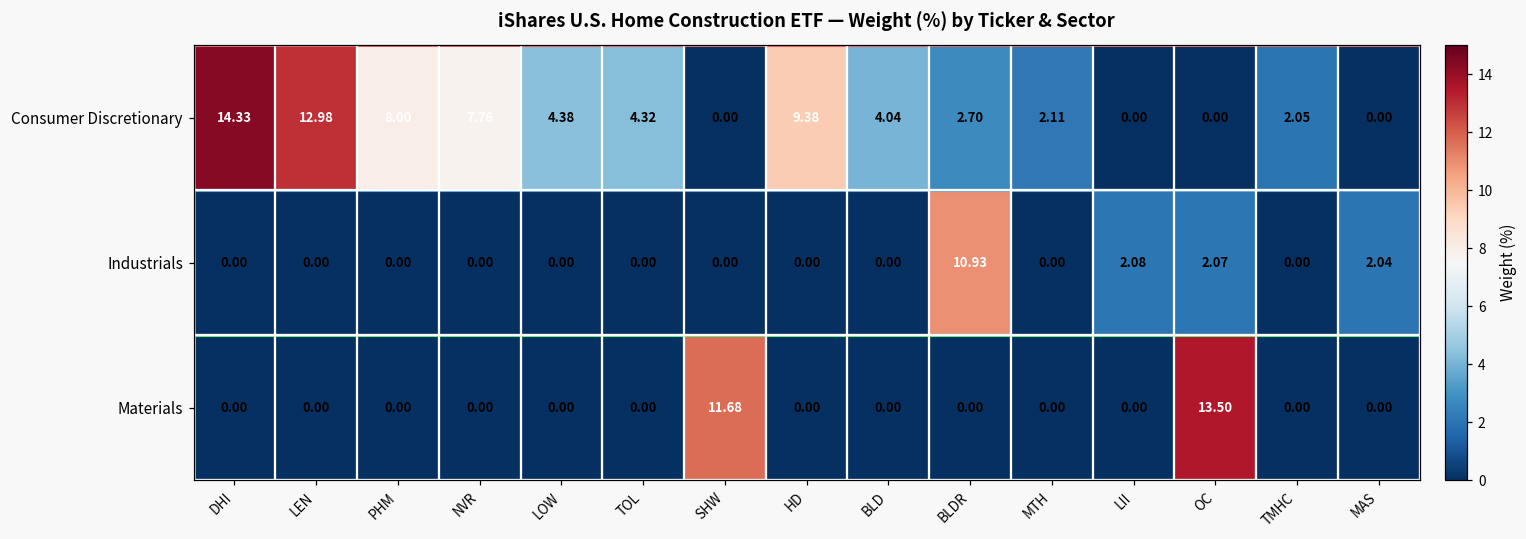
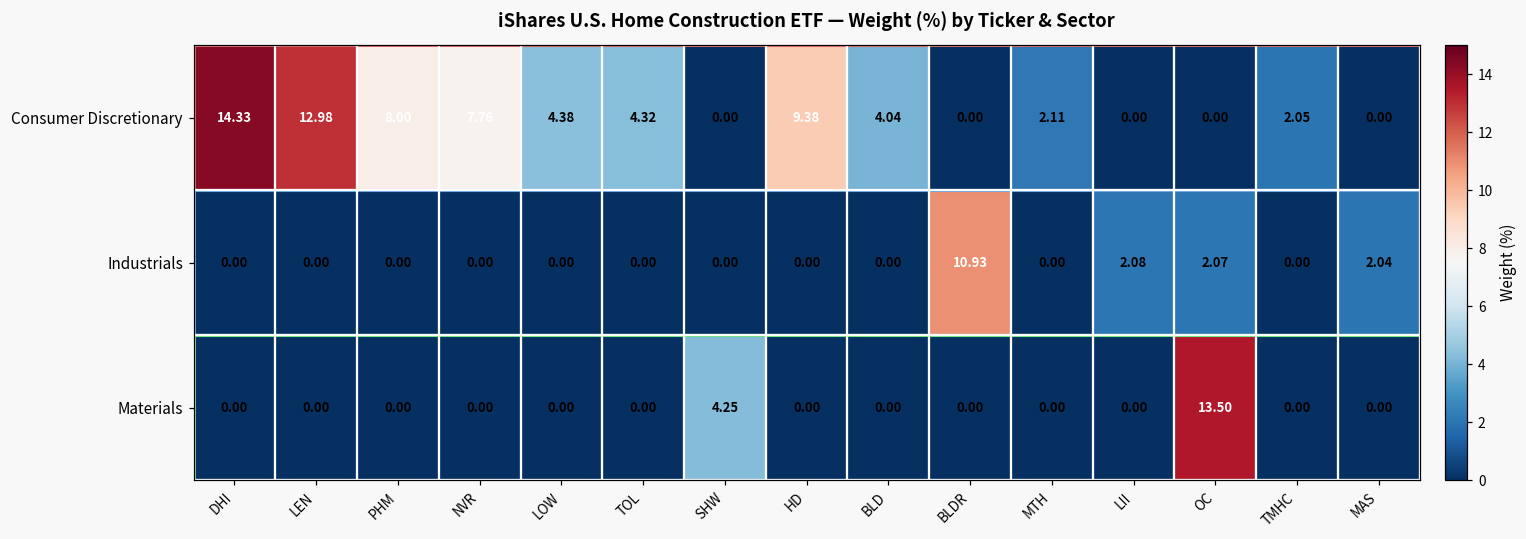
  {
    "Consumer Discretionary": {
      "DHI": 14.33,
      "LEN": 12.98,
      "LOW": 4.38,
      "TOL": 4.32,
      "SHW": 0.00,
      "HD": 9.38,
      "BLD": 4.04,
-     "BLDR": 2.70,
+     "BLDR": 0.00,
      "MTH": 2.11,
      "LII": 0.00,
      "OC": 0.00,
      "TMHC": 2.05,
      "MAS": 0.00
    },
    "Industrials": {
      "DHI": 0.00,
      "LEN": 0.00,
      "PHM": 0.00,
      "NVR": 0.00,
      "LOW": 0.00,
      "TOL": 0.00,
      "SHW": 0.00,
      "HD": 0.00,
      "BLD": 0.00,
      "BLDR": 10.93,
      "MTH": 0.00,
      "LII": 2.08,
      "OC": 2.07,
      "TMHC": 0.00,
      "MAS": 2.04
    },
    "Materials": {
      "DHI": 0.00,
      "LEN": 0.00,
      "PHM": 0.00,
      "NVR": 0.00,
      "LOW": 0.00,
      "TOL": 0.00,
-     "SHW": 11.68,
+     "SHW": 4.25,
      "HD": 0.00,
      "BLD": 0.00,
      "BLDR": 0.00,
      "MTH": 0.00,
      "LII": 0.00,
      "OC": 13.50,
      "TMHC": 0.00,
      "MAS": 0.00
    }
  }
